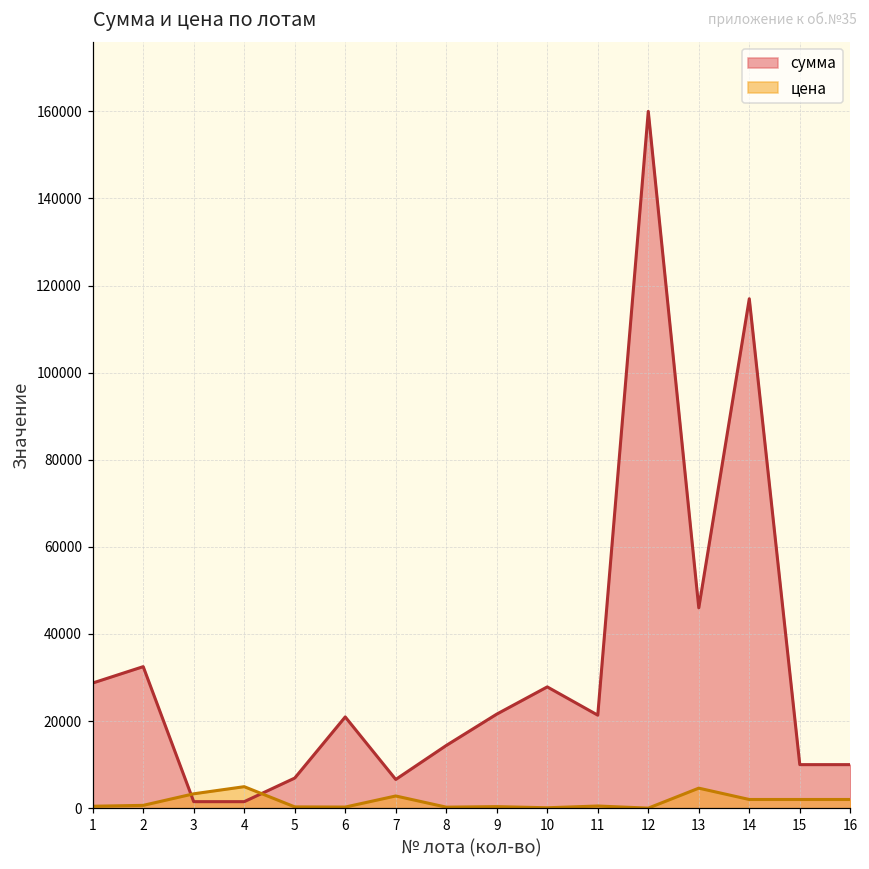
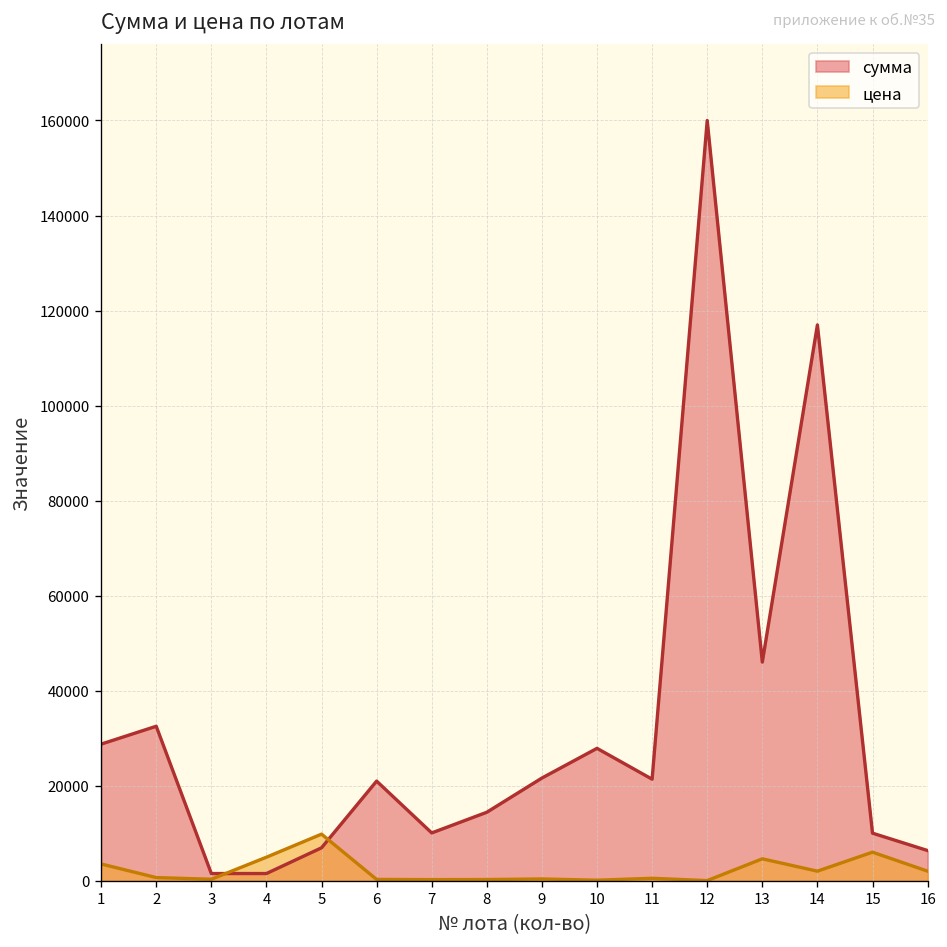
  {
    "сумма": {
      "1": 29000,
      "2": 33000,
      "3": 2000,
      "4": 2000,
      "5": 7000,
      "6": 21000,
-     "7": 7000,
+     "7": 10000,
      "8": 14000,
      "9": 22000,
      "10": 28000,
      "11": 21000,
      "12": 160000,
      "13": 46000,
      "14": 117000,
      "15": 10000,
-     "16": 10000
+     "16": 6000
    },
    "цена": {
-     "1": 0,
+     "1": 4000,
      "2": 1000,
-     "3": 3000,
+     "3": 0,
      "4": 5000,
-     "5": 0,
+     "5": 10000,
      "6": 0,
-     "7": 3000,
+     "7": 0,
      "8": 0,
      "9": 0,
      "10": 0,
      "11": 1000,
      "12": 0,
      "13": 5000,
      "14": 2000,
-     "15": 2000,
+     "15": 6000,
      "16": 2000
    }
  }
